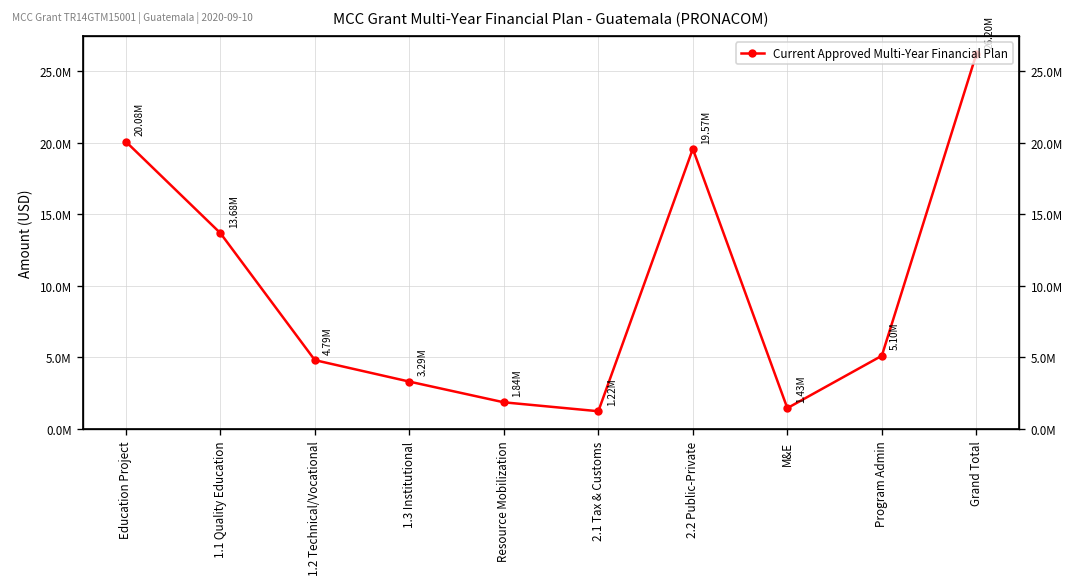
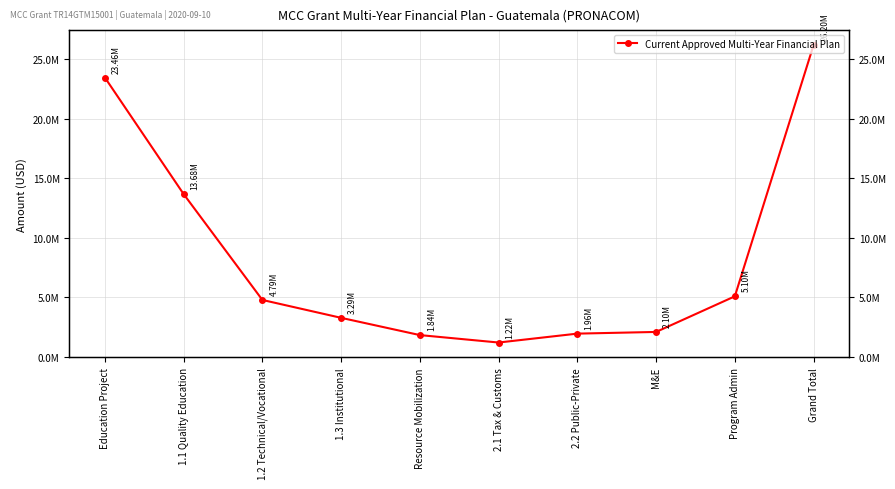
  {
-   "Education Project": "20.08M",
+   "Education Project": "23.46M",
    "1.1 Quality Education": "13.68M",
    "1.2 Technical/Vocational": "4.79M",
    "1.3 Institutional": "3.29M",
    "Resource Mobilization": "1.84M",
    "2.1 Tax & Customs": "1.22M",
-   "2.2 Public-Private": "19.57M",
-   "M&E": "1.43M",
+   "2.2 Public-Private": "1.96M",
+   "M&E": "2.10M",
    "Program Admin": "5.10M"
  }
